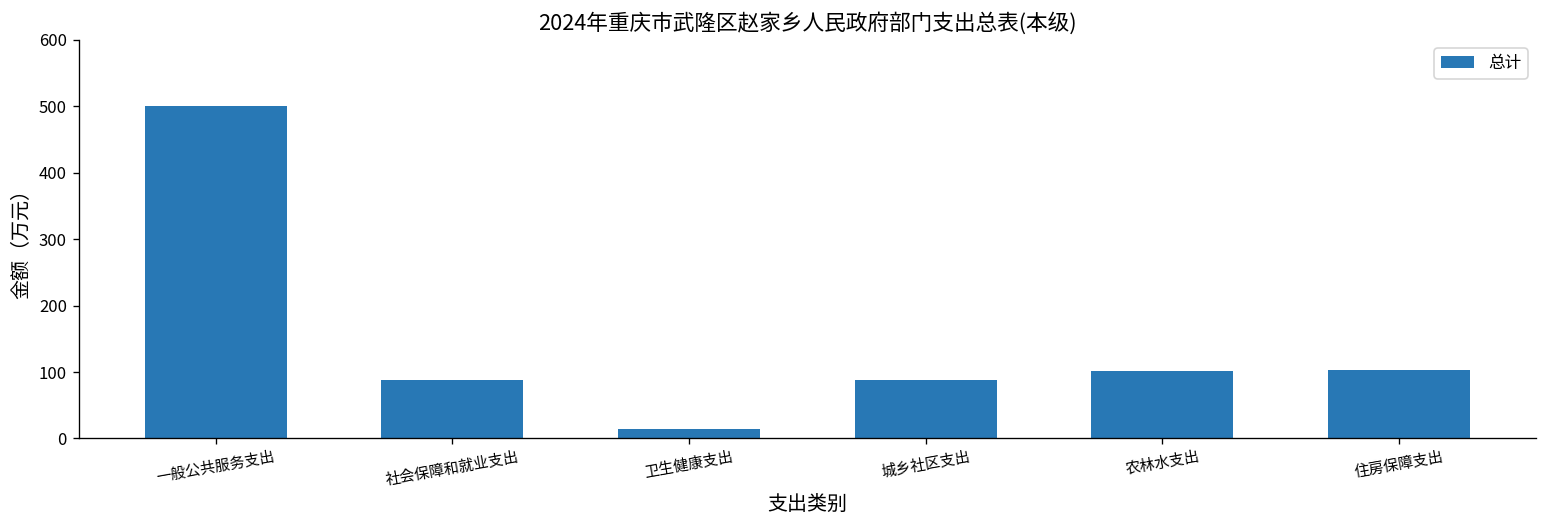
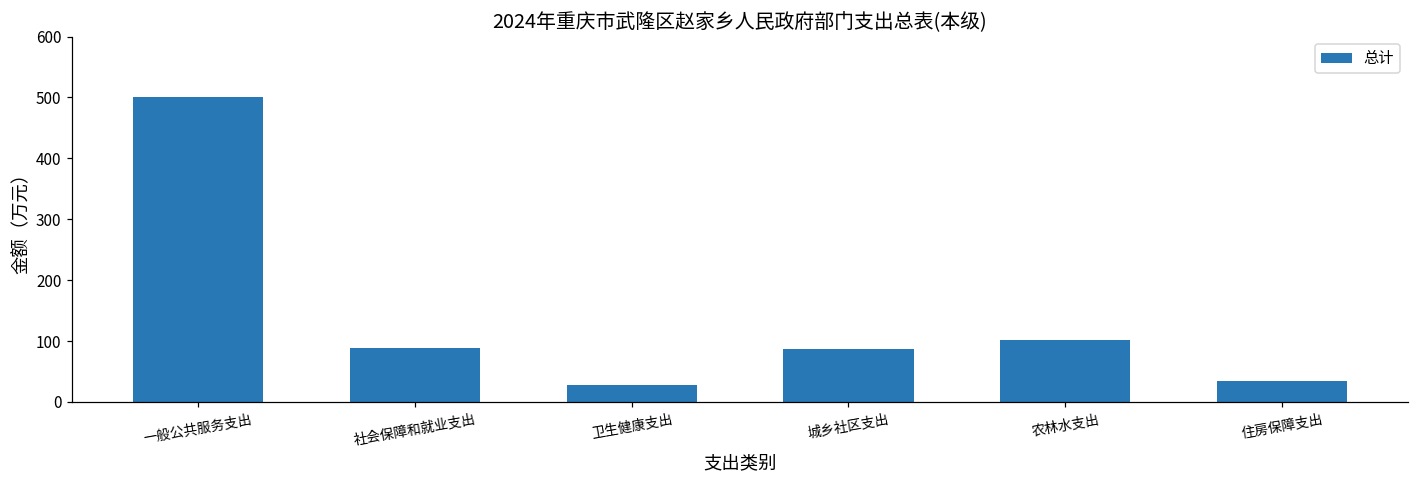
  {
    "一般公共服务支出": 500,
    "社会保障和就业支出": 90,
-   "卫生健康支出": 10,
+   "卫生健康支出": 30,
    "城乡社区支出": 90,
    "农林水支出": 100,
-   "住房保障支出": 100
+   "住房保障支出": 30
  }
